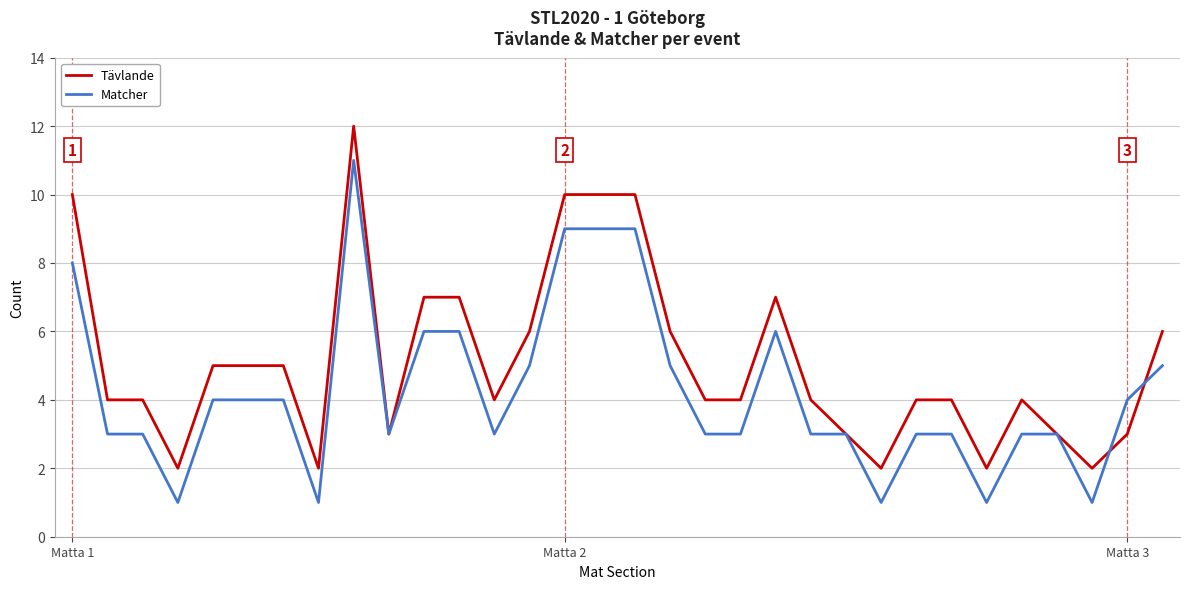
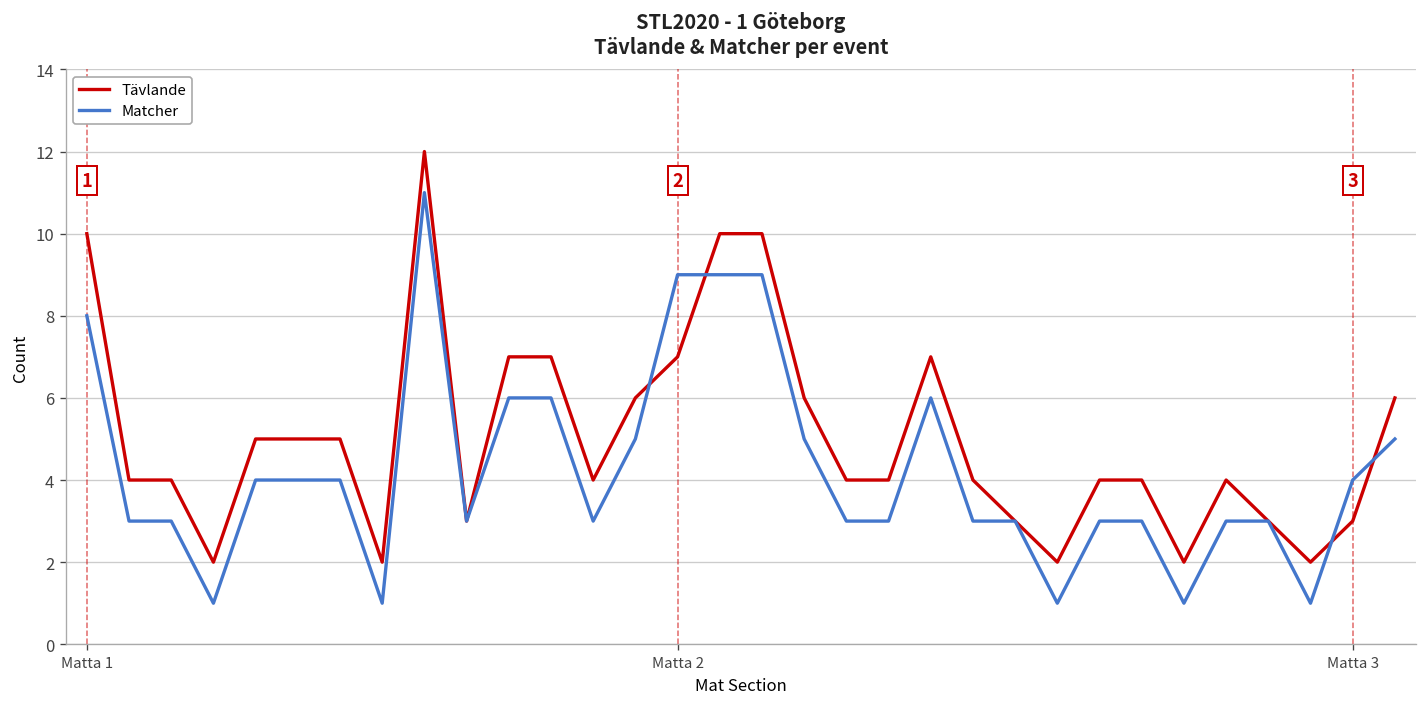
  {
    "Tävlande": {
      "Matta 1": 10,
-     "Matta 2": 10,
+     "Matta 2": 7,
      "Matta 3": 3
    },
    "Matcher": {
      "Matta 1": 8,
      "Matta 2": 9,
      "Matta 3": 4
    }
  }
